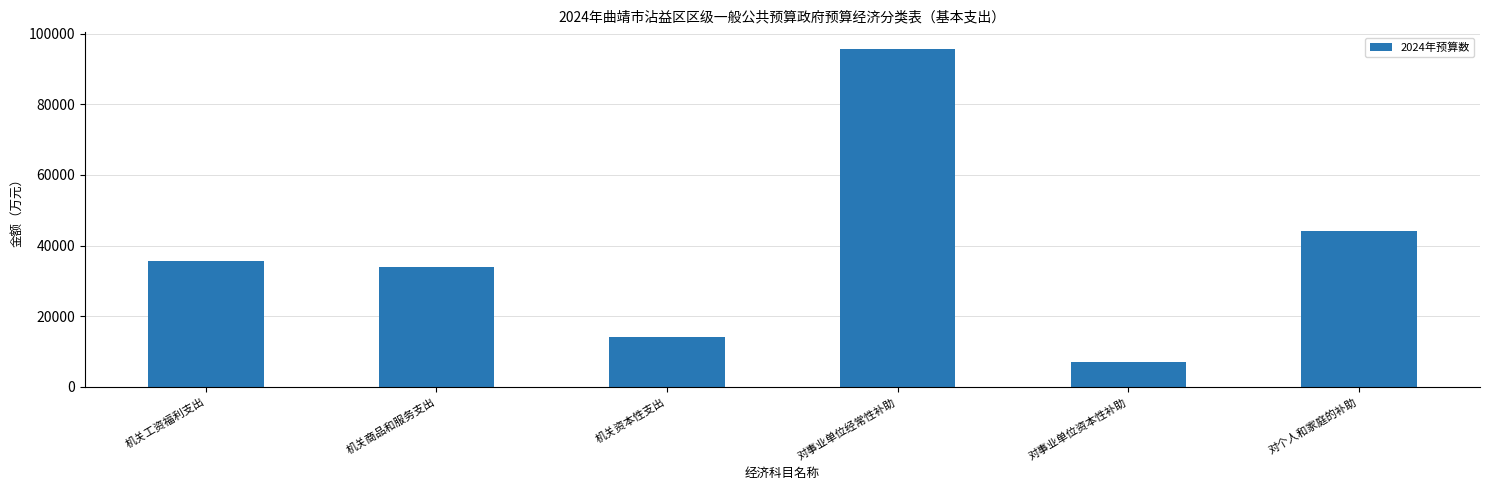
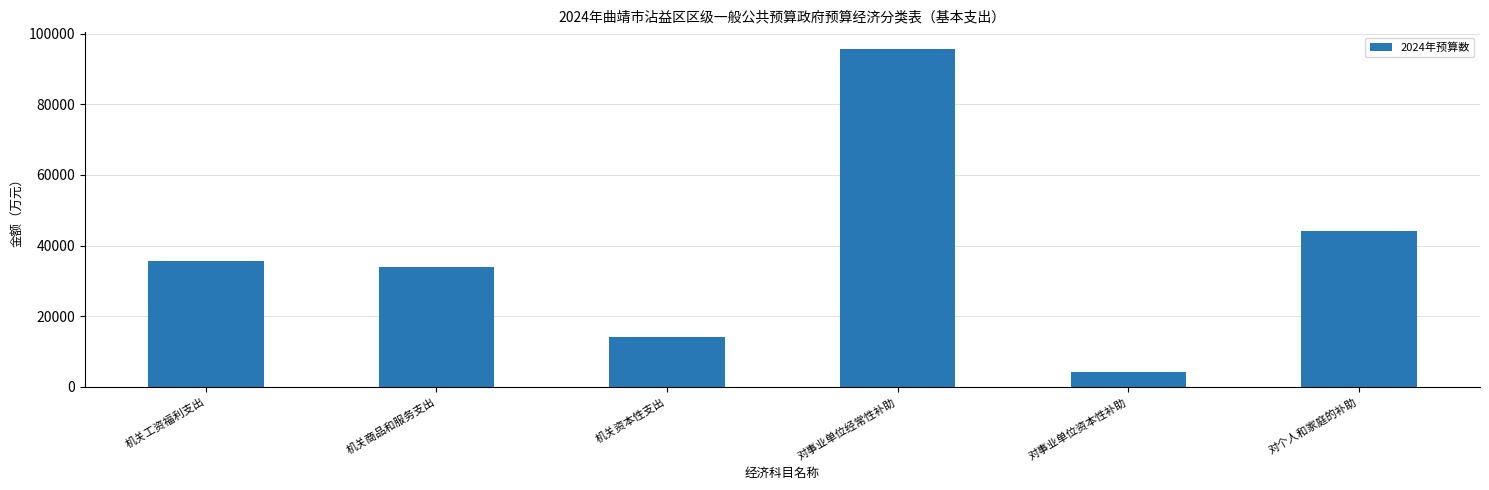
  {
    "机关工资福利支出": 36000,
    "机关商品和服务支出": 34000,
    "机关资本性支出": 14000,
    "对事业单位经常性补助": 96000,
-   "对事业单位资本性补助": 7000,
+   "对事业单位资本性补助": 4000,
    "对个人和家庭的补助": 44000
  }
